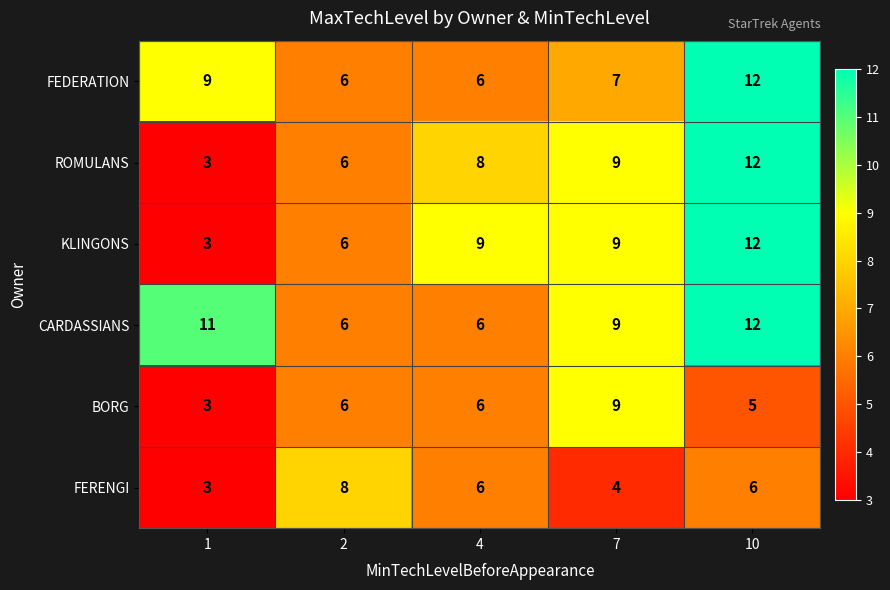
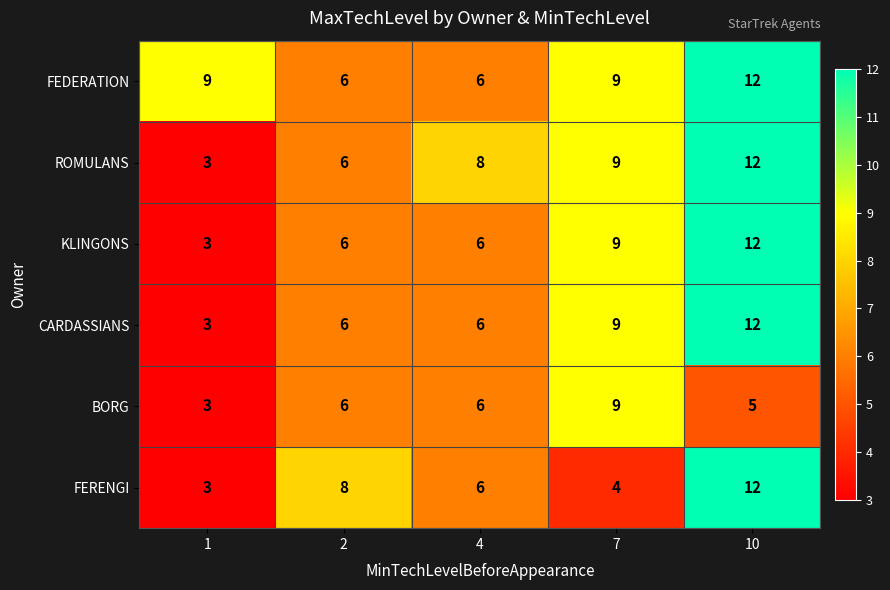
  {
    "FEDERATION": {
      "1": 9,
      "2": 6,
      "4": 6,
-     "7": 7,
+     "7": 9,
      "10": 12
    },
    "ROMULANS": {
      "1": 3,
      "2": 6,
      "4": 8,
      "7": 9,
      "10": 12
    },
    "KLINGONS": {
      "1": 3,
      "2": 6,
-     "4": 9,
+     "4": 6,
      "7": 9,
      "10": 12
    },
    "CARDASSIANS": {
-     "1": 11,
+     "1": 3,
      "2": 6,
      "4": 6,
      "7": 9,
      "10": 12
    },
    "BORG": {
      "1": 3,
      "2": 6,
      "4": 6,
      "7": 9,
      "10": 5
    },
    "FERENGI": {
      "1": 3,
      "2": 8,
      "4": 6,
      "7": 4,
-     "10": 6
+     "10": 12
    }
  }
